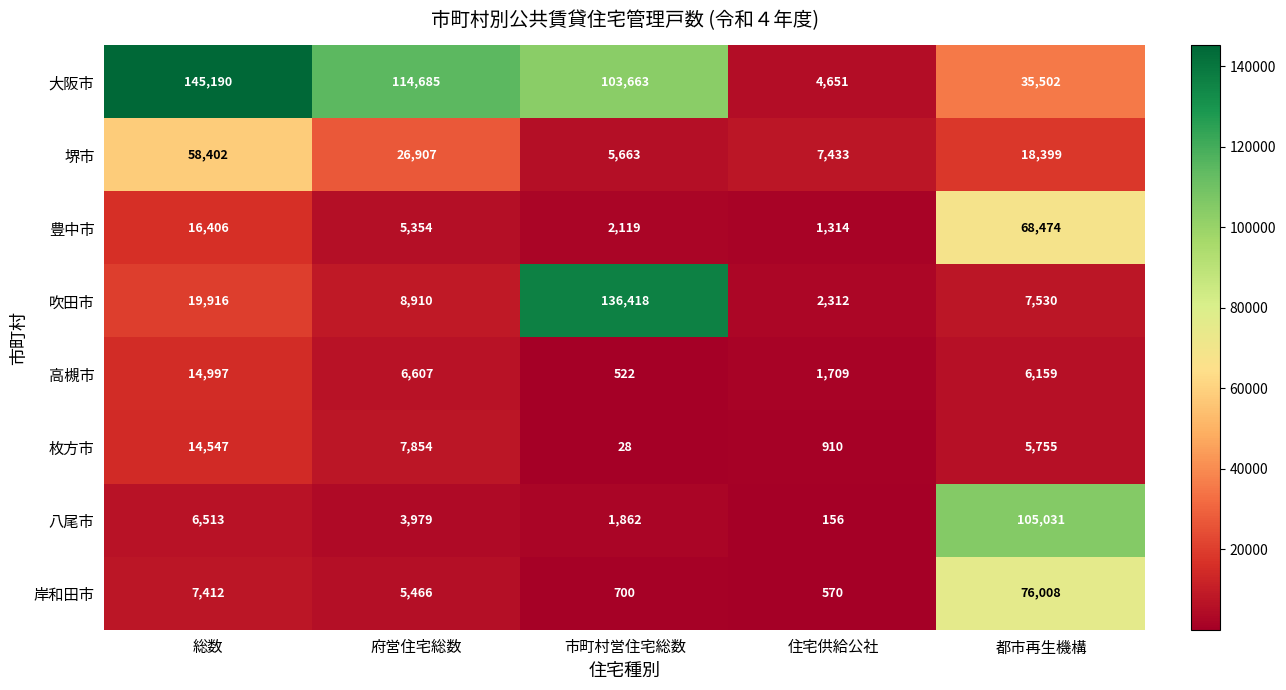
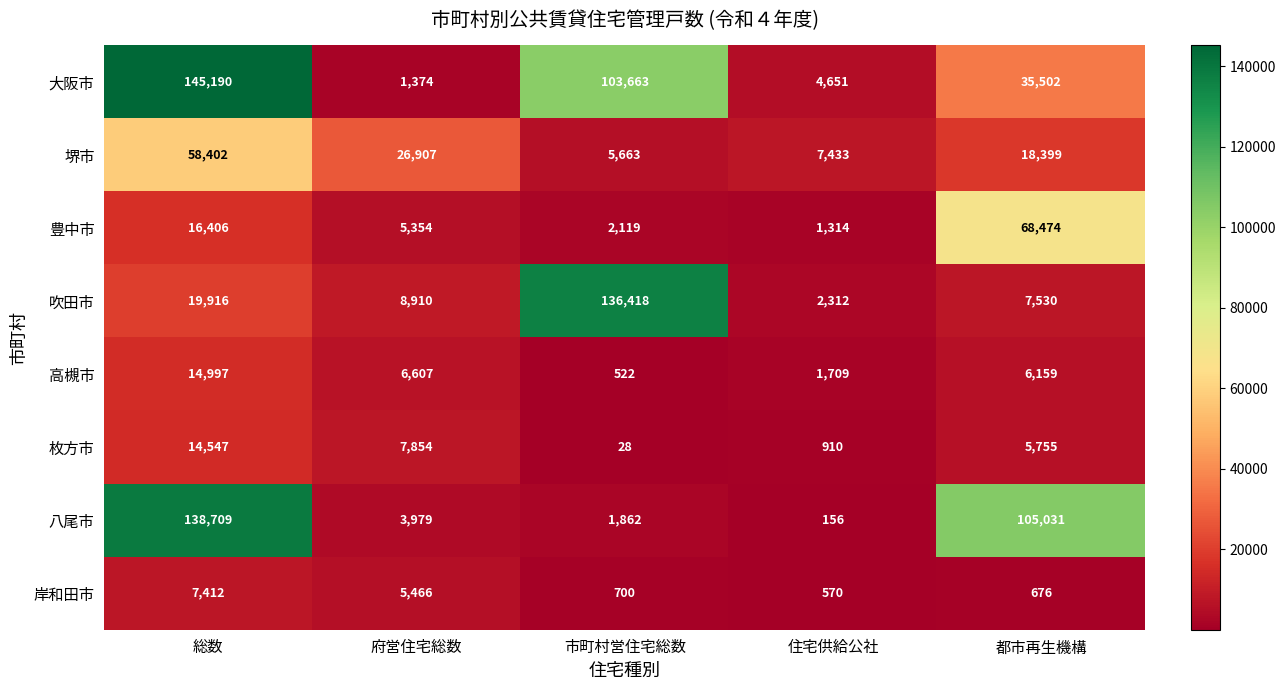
  {
    "大阪市": {
      "総数": "145,190",
-     "府営住宅総数": "114,685",
+     "府営住宅総数": "1,374",
      "市町村営住宅総数": "103,663",
      "住宅供給公社": "4,651",
      "都市再生機構": "35,502"
    },
    "堺市": {
      "総数": "58,402",
      "府営住宅総数": "26,907",
      "市町村営住宅総数": "5,663",
      "住宅供給公社": "7,433",
      "都市再生機構": "18,399"
    },
    "豊中市": {
      "総数": "16,406",
      "府営住宅総数": "5,354",
      "市町村営住宅総数": "2,119",
      "住宅供給公社": "1,314",
      "都市再生機構": "68,474"
    },
    "吹田市": {
      "総数": "19,916",
      "府営住宅総数": "8,910",
      "市町村営住宅総数": "136,418",
      "住宅供給公社": "2,312",
      "都市再生機構": "7,530"
    },
    "高槻市": {
      "総数": "14,997",
      "府営住宅総数": "6,607",
      "市町村営住宅総数": "522",
      "住宅供給公社": "1,709",
      "都市再生機構": "6,159"
    },
    "枚方市": {
      "総数": "14,547",
      "府営住宅総数": "7,854",
      "市町村営住宅総数": "28",
      "住宅供給公社": "910",
      "都市再生機構": "5,755"
    },
    "八尾市": {
-     "総数": "6,513",
+     "総数": "138,709",
      "府営住宅総数": "3,979",
      "市町村営住宅総数": "1,862",
      "住宅供給公社": "156",
      "都市再生機構": "105,031"
    },
    "岸和田市": {
      "総数": "7,412",
      "府営住宅総数": "5,466",
      "市町村営住宅総数": "700",
      "住宅供給公社": "570",
-     "都市再生機構": "76,008"
+     "都市再生機構": "676"
    }
  }
